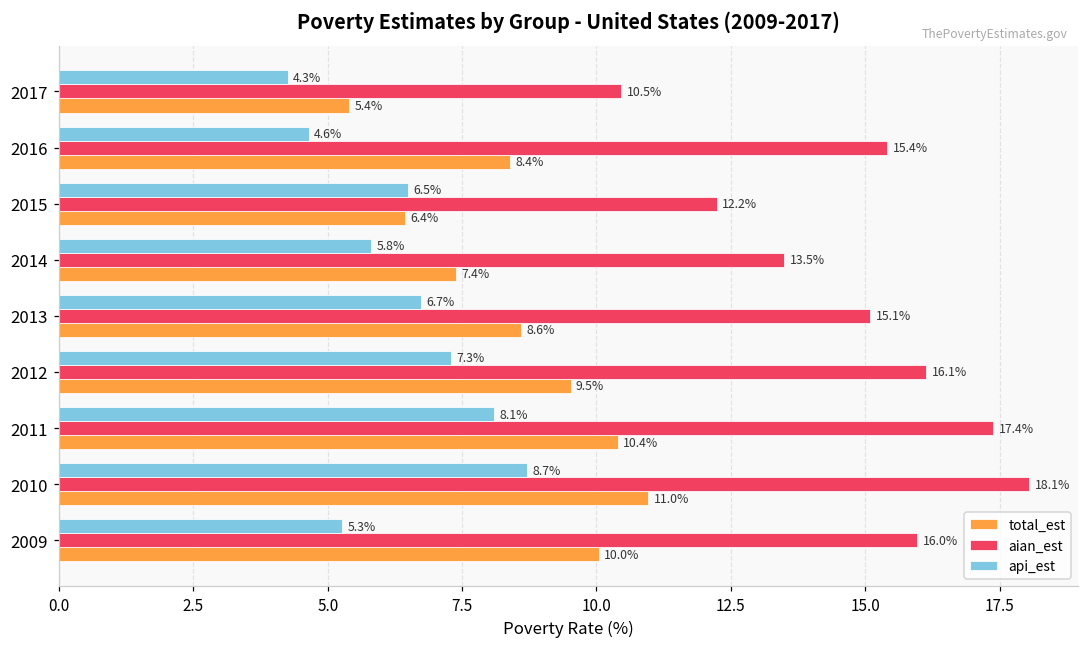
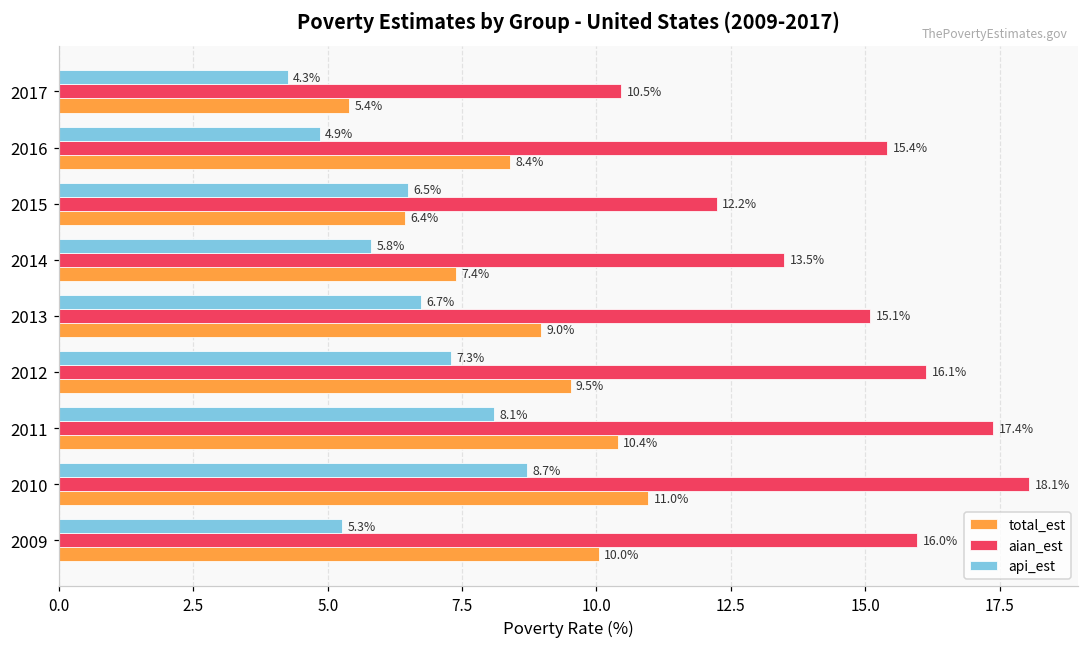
  {
    "total_est": {
      "2017": "5.4%",
      "2016": "8.4%",
      "2015": "6.4%",
      "2014": "7.4%",
-     "2013": "8.6%",
+     "2013": "9.0%",
      "2012": "9.5%",
      "2011": "10.4%",
      "2010": "11.0%",
      "2009": "10.0%"
    },
    "aian_est": {
      "2017": "10.5%",
      "2016": "15.4%",
      "2015": "12.2%",
      "2014": "13.5%",
      "2013": "15.1%",
      "2012": "16.1%",
      "2011": "17.4%",
      "2010": "18.1%",
      "2009": "16.0%"
    },
    "api_est": {
      "2017": "4.3%",
-     "2016": "4.6%",
+     "2016": "4.9%",
      "2015": "6.5%",
      "2014": "5.8%",
      "2013": "6.7%",
      "2012": "7.3%",
      "2011": "8.1%",
      "2010": "8.7%",
      "2009": "5.3%"
    }
  }
